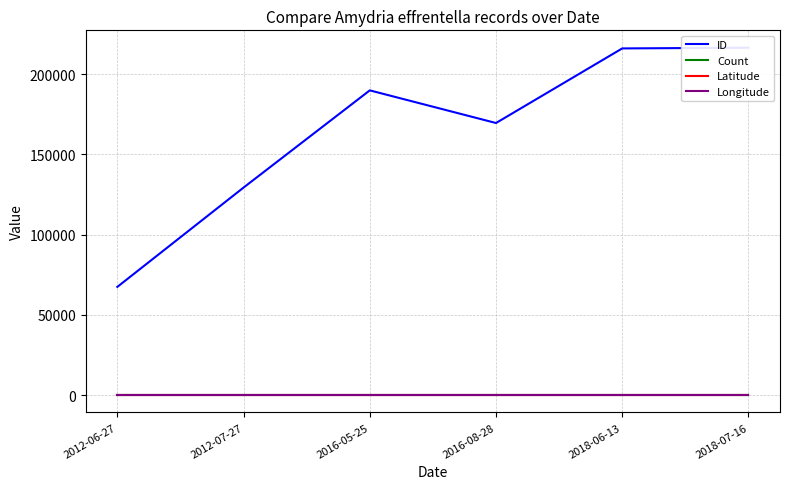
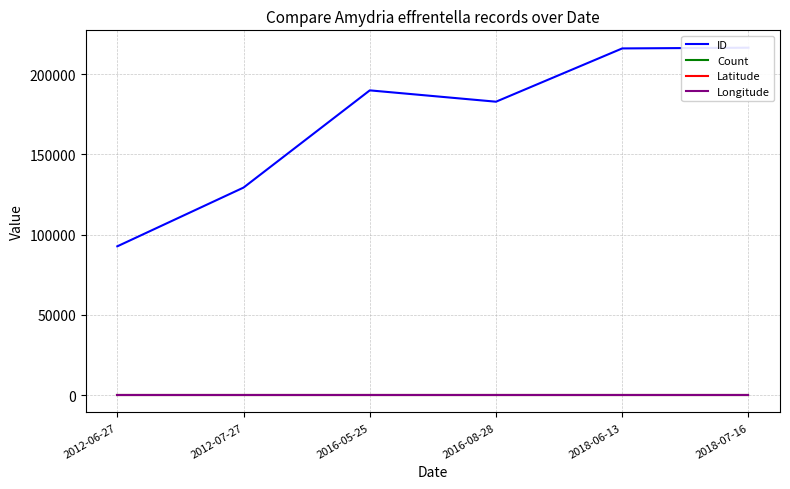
  {
    "ID": {
-     "2012-06-27": 67000,
+     "2012-06-27": 93000,
      "2012-07-27": 129000,
      "2016-05-25": 190000,
-     "2016-08-28": 170000,
+     "2016-08-28": 183000,
      "2018-06-13": 216000
    },
    "Longitude": {
      "2012-06-27": 0,
      "2012-07-27": 0,
      "2016-05-25": 0,
      "2016-08-28": 0,
      "2018-06-13": 0,
      "2018-07-16": 0
    }
  }
